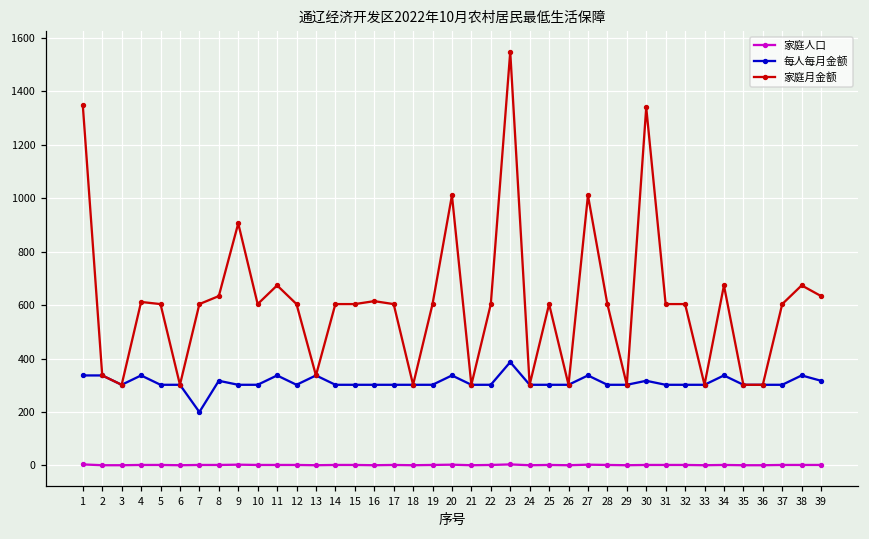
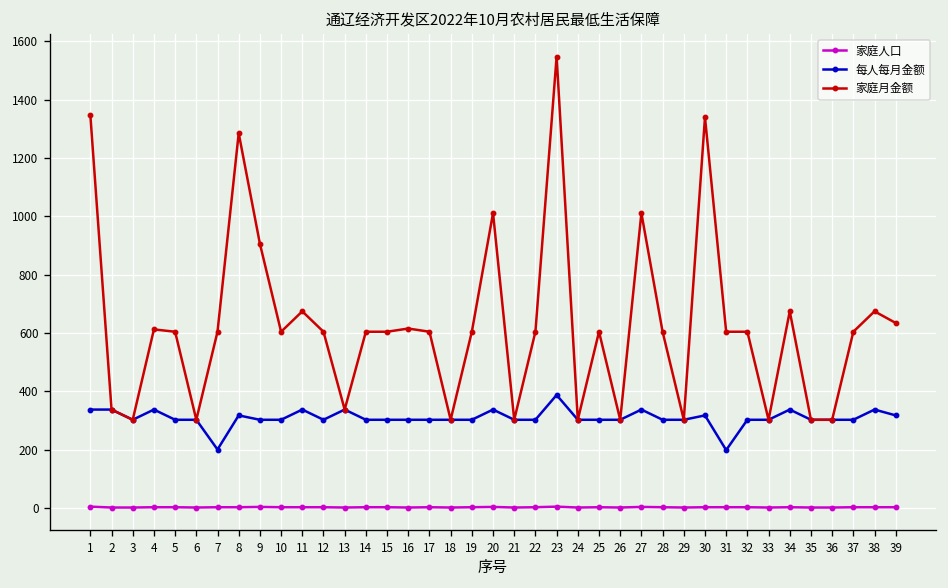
  {
    "家庭人口": {
      "1": 0,
      "2": 0,
      "3": 0,
      "4": 0,
      "5": 0,
      "6": 0,
      "7": 0,
      "8": 0,
      "9": 0,
      "10": 0,
      "11": 0,
      "12": 0,
      "13": 0,
      "14": 0,
      "15": 0,
      "16": 0,
      "17": 0,
      "18": 0,
      "19": 0,
      "20": 0,
      "21": 0,
      "22": 0,
      "23": 0,
      "24": 0,
      "25": 0,
      "26": 0,
      "27": 0,
      "28": 0,
      "29": 0,
      "30": 0,
      "31": 0,
      "32": 0,
      "33": 0,
      "34": 0,
      "35": 0,
      "36": 0,
      "37": 0,
      "38": 0,
      "39": 0
    },
    "每人每月金额": {
      "1": 340,
      "4": 340,
      "5": 300,
      "7": 200,
      "8": 320,
      "9": 300,
      "10": 300,
      "11": 340,
      "12": 300,
      "14": 300,
      "15": 300,
      "16": 300,
      "17": 300,
      "19": 300,
      "20": 340,
      "22": 300,
      "23": 390,
      "25": 300,
      "27": 340,
      "28": 300,
      "30": 320,
-     "31": 300,
+     "31": 200,
      "32": 300,
      "34": 340,
      "37": 300,
      "38": 340,
      "39": 320
    },
    "家庭月金额": {
      "1": 1350,
      "4": 610,
      "5": 600,
      "7": 600,
-     "8": 630,
+     "8": 1290,
      "9": 910,
      "10": 600,
      "11": 670,
      "12": 600,
      "14": 600,
      "15": 600,
      "16": 620,
      "17": 600,
      "19": 600,
      "20": 1010,
      "22": 600,
      "23": 1550,
      "25": 600,
      "27": 1010,
      "28": 600,
      "30": 1340,
      "31": 600,
      "32": 600,
      "34": 670,
      "37": 600,
      "38": 670,
      "39": 630
    }
  }
